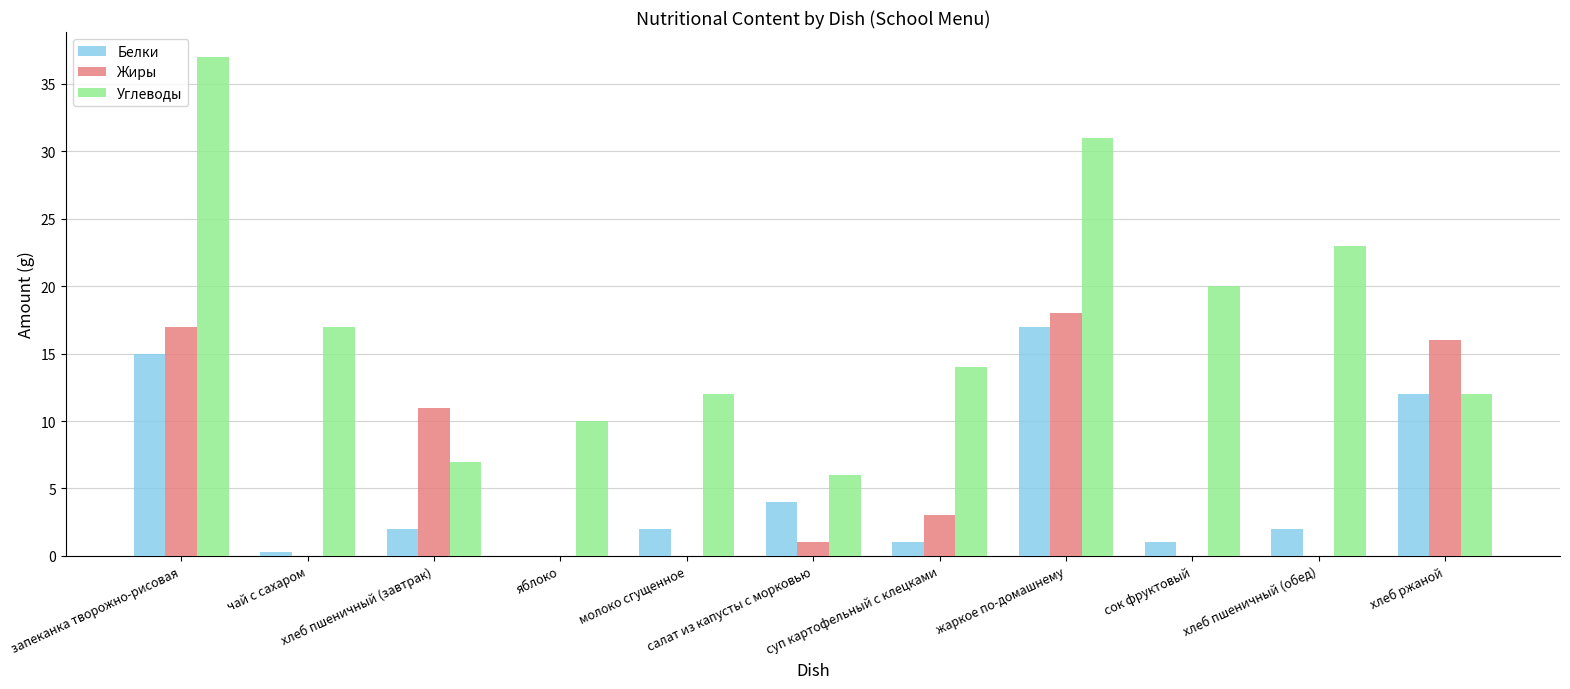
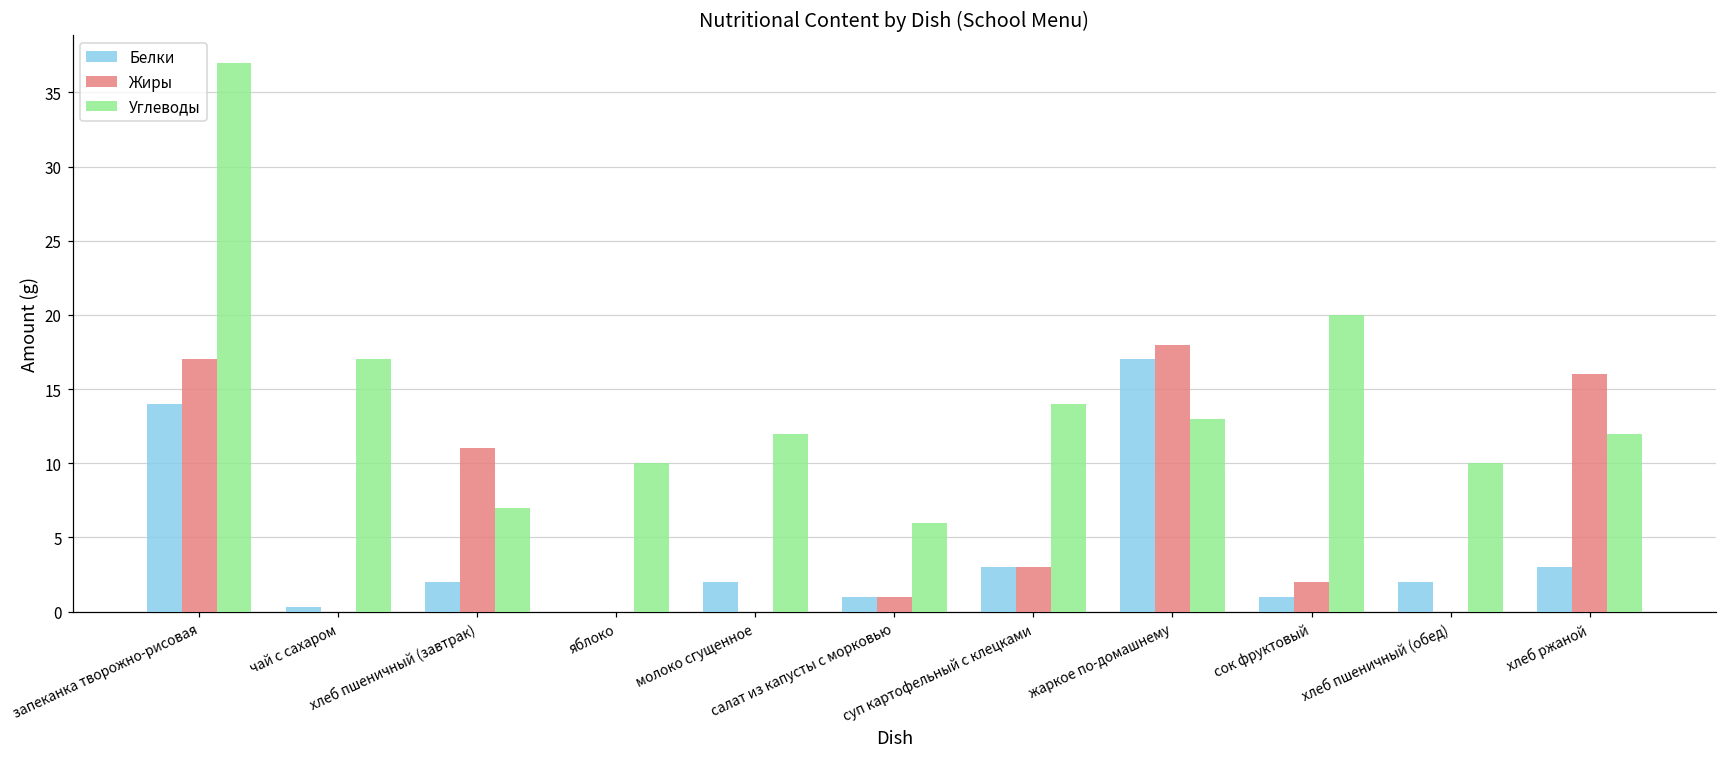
  {
    "Белки": {
-     "запеканка творожно-рисовая": 15,
+     "запеканка творожно-рисовая": 14,
      "чай с сахаром": 0.3,
      "хлеб пшеничный (завтрак)": 2,
      "яблоко": 0,
      "молоко сгущенное": 2,
-     "салат из капусты с морковью": 4,
-     "суп картофельный с клецками": 1,
+     "салат из капусты с морковью": 1,
+     "суп картофельный с клецками": 3,
      "жаркое по-домашнему": 17,
      "сок фруктовый": 1,
      "хлеб пшеничный (обед)": 2,
-     "хлеб ржаной": 12
+     "хлеб ржаной": 3
    },
    "Жиры": {
      "запеканка творожно-рисовая": 17,
      "чай с сахаром": 0,
      "хлеб пшеничный (завтрак)": 11,
      "яблоко": 0,
      "молоко сгущенное": 0,
      "салат из капусты с морковью": 1,
      "суп картофельный с клецками": 3,
      "жаркое по-домашнему": 18,
-     "сок фруктовый": 0,
+     "сок фруктовый": 2,
      "хлеб пшеничный (обед)": 0,
      "хлеб ржаной": 16
    },
    "Углеводы": {
      "запеканка творожно-рисовая": 37,
      "чай с сахаром": 17,
      "хлеб пшеничный (завтрак)": 7,
      "яблоко": 10,
      "молоко сгущенное": 12,
      "салат из капусты с морковью": 6,
      "суп картофельный с клецками": 14,
-     "жаркое по-домашнему": 31,
+     "жаркое по-домашнему": 13,
      "сок фруктовый": 20,
-     "хлеб пшеничный (обед)": 23,
+     "хлеб пшеничный (обед)": 10,
      "хлеб ржаной": 12
    }
  }
